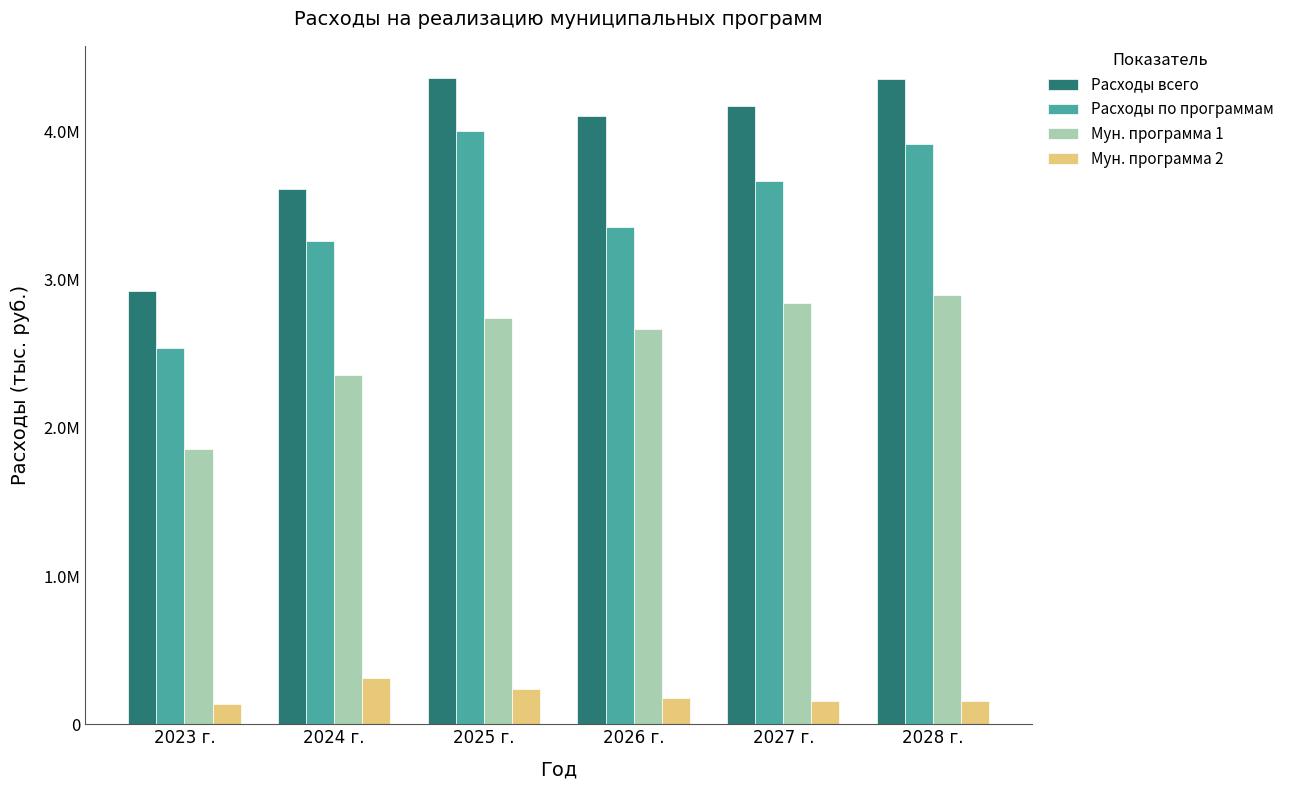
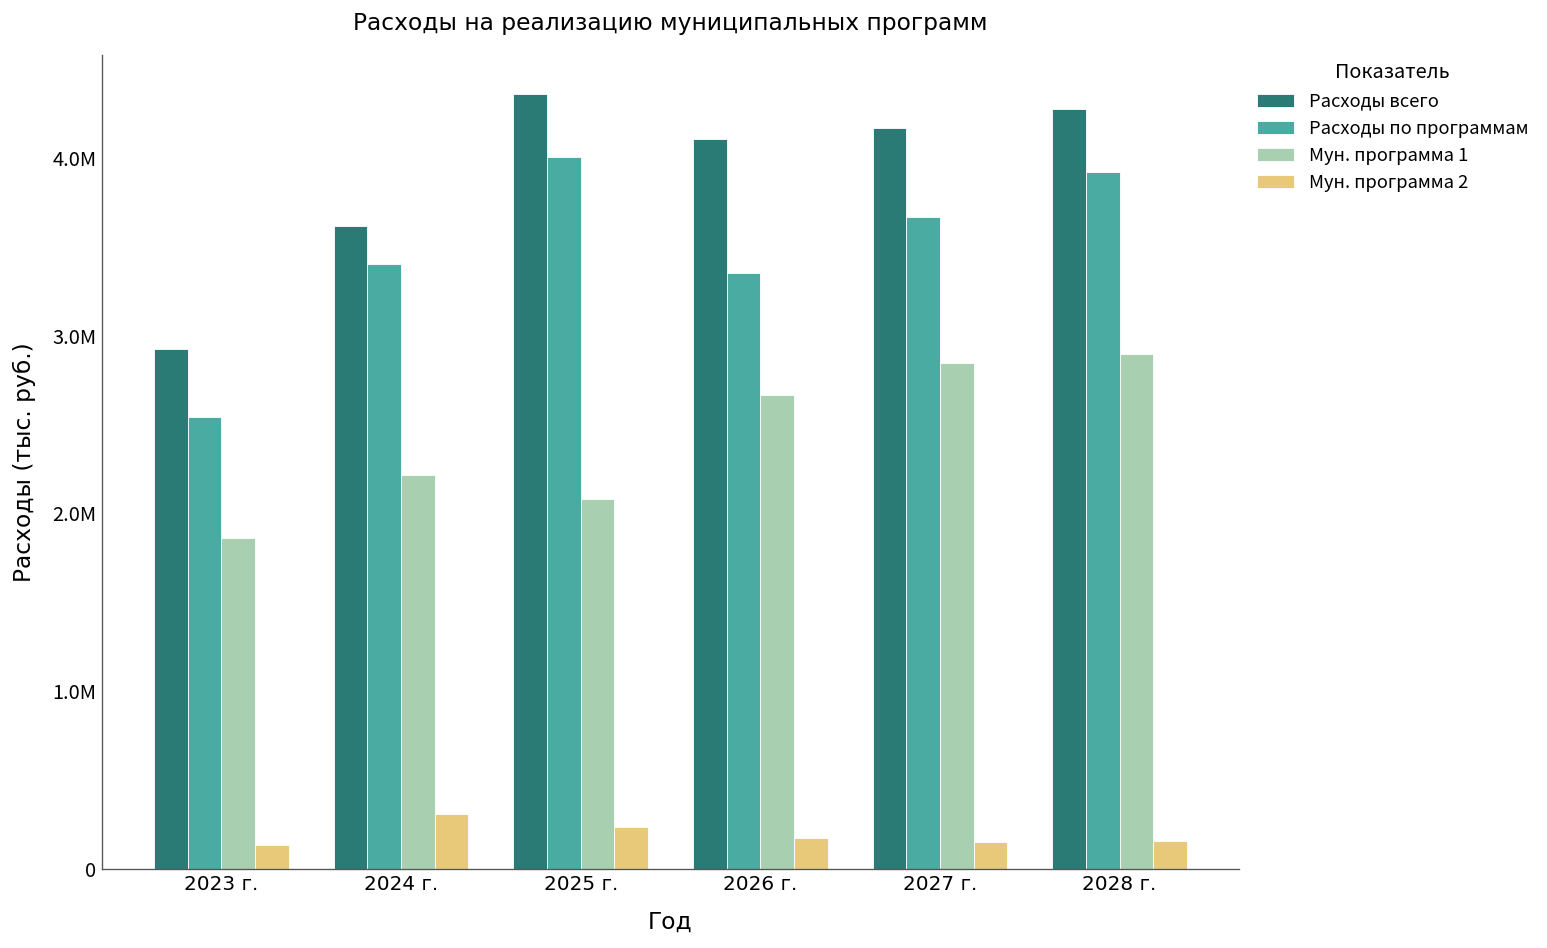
  {
    "Расходы всего": {
      "2023 г.": 2920000,
      "2024 г.": 3610000,
      "2025 г.": 4360000,
      "2026 г.": 4100000,
      "2027 г.": 4170000,
-     "2028 г.": 4350000
+     "2028 г.": 4270000
    },
    "Расходы по программам": {
      "2023 г.": 2540000,
-     "2024 г.": 3260000,
+     "2024 г.": 3400000,
      "2025 г.": 4000000,
      "2026 г.": 3350000,
      "2027 г.": 3670000,
      "2028 г.": 3920000
    },
    "Мун. программа 1": {
      "2023 г.": 1860000,
-     "2024 г.": 2360000,
-     "2025 г.": 2740000,
+     "2024 г.": 2210000,
+     "2025 г.": 2080000,
      "2026 г.": 2670000,
      "2027 г.": 2840000,
      "2028 г.": 2890000
    },
    "Мун. программа 2": {
      "2023 г.": 130000,
      "2024 г.": 310000,
      "2025 г.": 240000,
      "2026 г.": 170000,
      "2027 г.": 150000,
      "2028 г.": 160000
    }
  }
